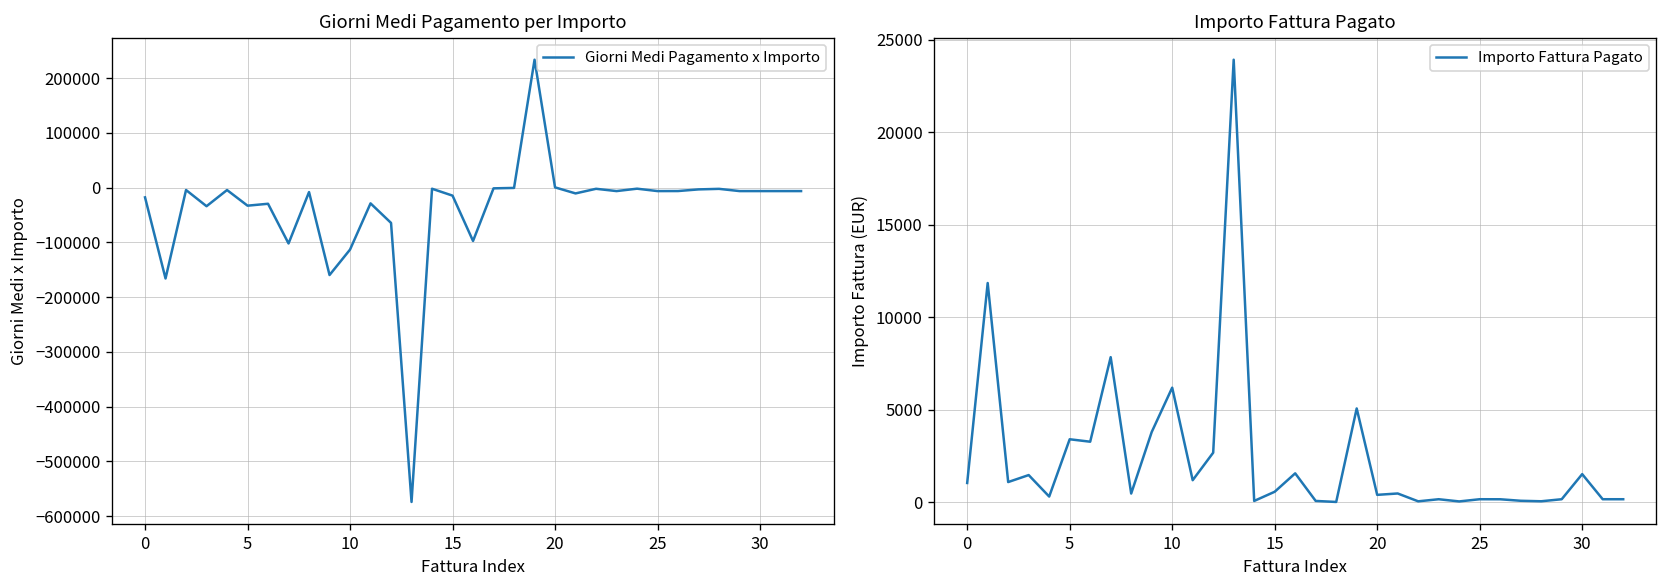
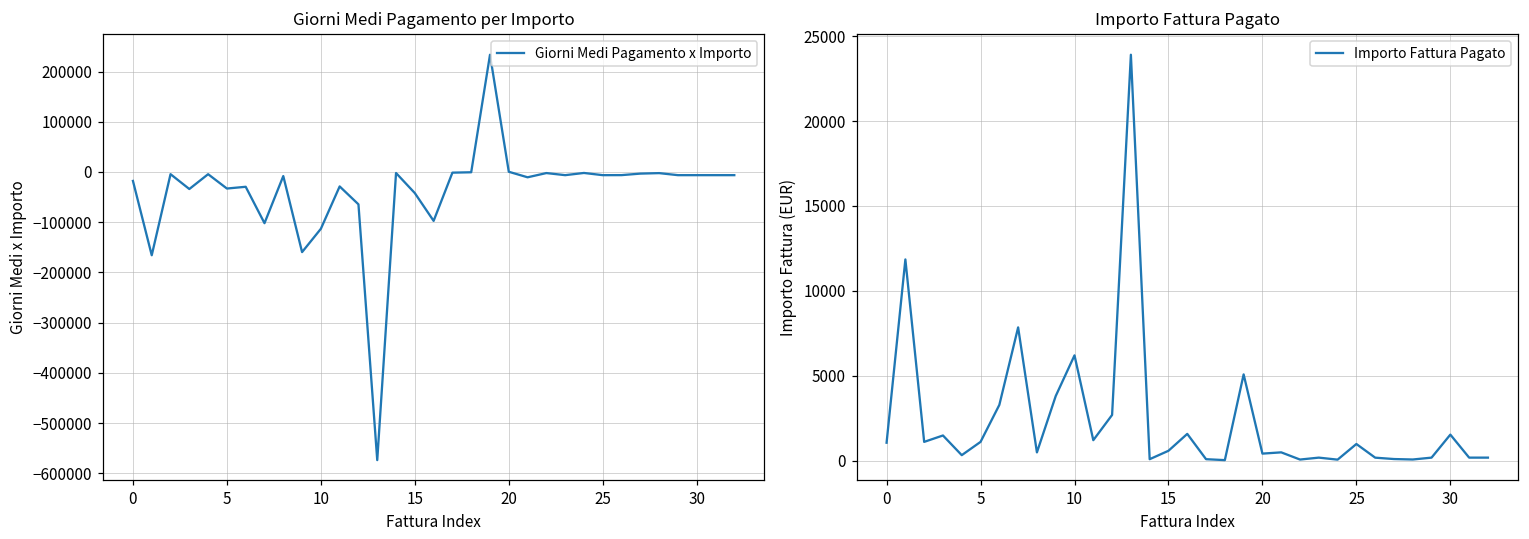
  {
    "Giorni Medi Pagamento per Importo": {
      "0": -20000,
      "5": -30000,
      "10": -110000,
-     "15": -10000,
+     "15": -40000,
      "20": 0,
      "25": -10000,
      "30": -10000
    },
    "Importo Fattura Pagato": {
      "0": 1100,
-     "5": 3400,
+     "5": 1100,
      "10": 6200,
      "15": 600,
      "20": 400,
-     "25": 200,
+     "25": 1000,
      "30": 1500
    }
  }
